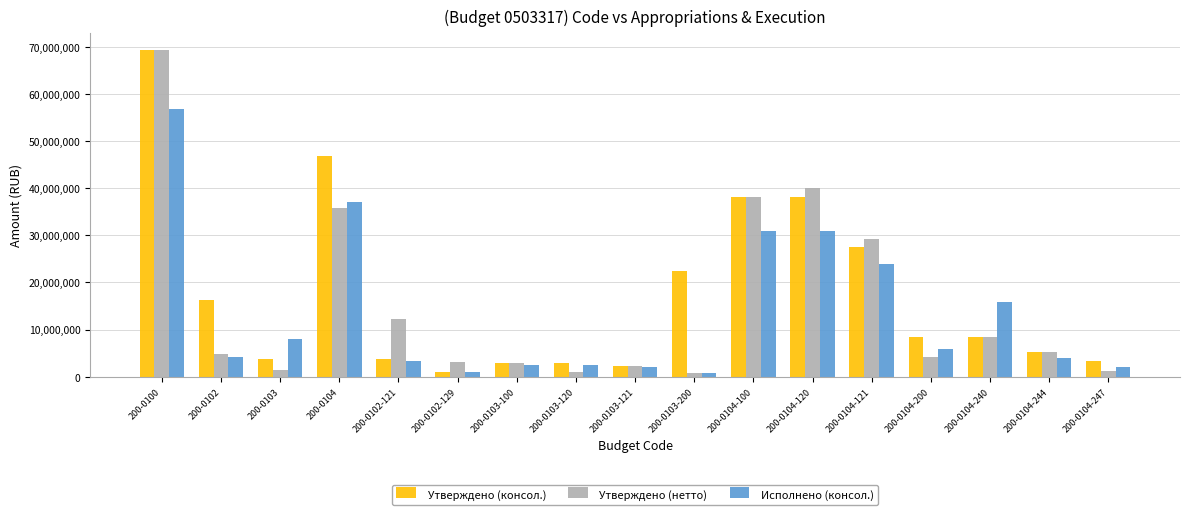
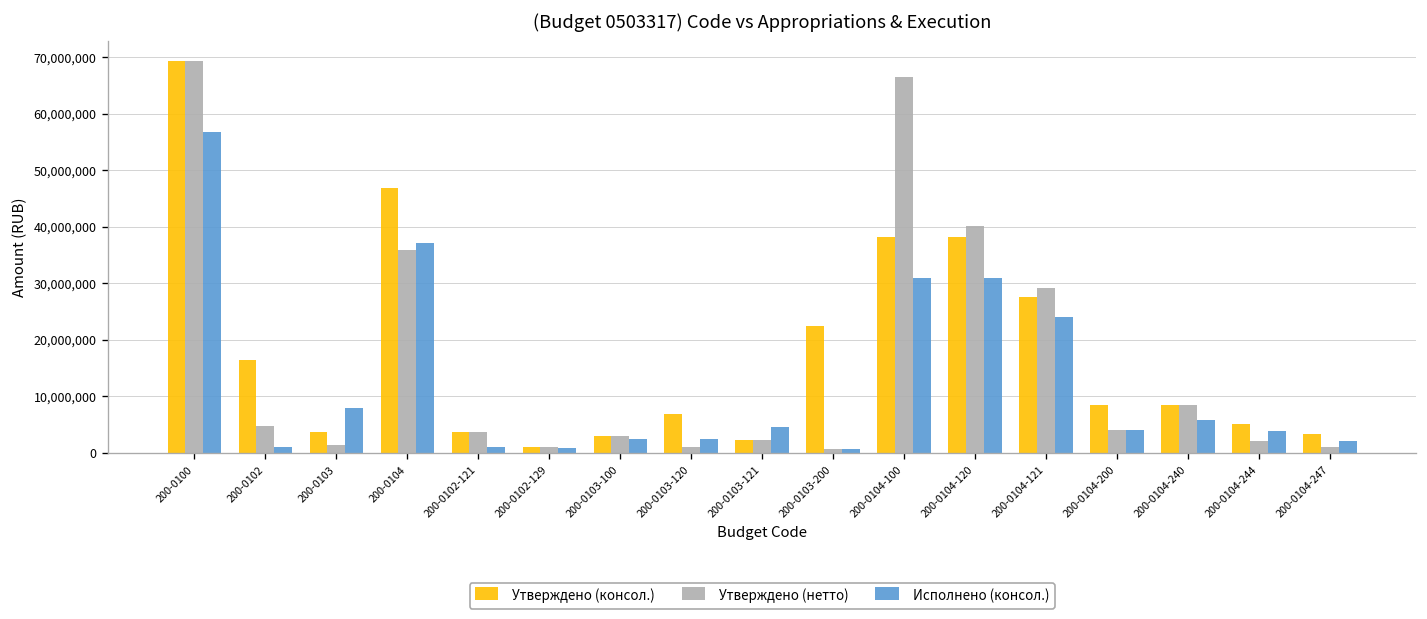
  {
    "Утверждено (консол.)": {
      "200-0100": "69,000,000",
      "200-0102": "16,000,000",
      "200-0103": "4,000,000",
      "200-0104": "47,000,000",
      "200-0102-121": "4,000,000",
      "200-0102-129": "1,000,000",
      "200-0103-100": "3,000,000",
-     "200-0103-120": "3,000,000",
+     "200-0103-120": "7,000,000",
      "200-0103-121": "2,000,000",
      "200-0103-200": "22,000,000",
      "200-0104-100": "38,000,000",
      "200-0104-120": "38,000,000",
      "200-0104-121": "28,000,000",
      "200-0104-200": "8,000,000",
      "200-0104-240": "8,000,000",
      "200-0104-244": "5,000,000",
      "200-0104-247": "3,000,000"
    },
    "Утверждено (нетто)": {
      "200-0100": "69,000,000",
      "200-0102": "5,000,000",
      "200-0103": "1,000,000",
      "200-0104": "36,000,000",
-     "200-0102-121": "12,000,000",
-     "200-0102-129": "3,000,000",
+     "200-0102-121": "4,000,000",
+     "200-0102-129": "1,000,000",
      "200-0103-100": "3,000,000",
      "200-0103-120": "1,000,000",
      "200-0103-121": "2,000,000",
      "200-0103-200": "1,000,000",
-     "200-0104-100": "38,000,000",
+     "200-0104-100": "67,000,000",
      "200-0104-120": "40,000,000",
      "200-0104-121": "29,000,000",
      "200-0104-200": "4,000,000",
      "200-0104-240": "8,000,000",
-     "200-0104-244": "5,000,000",
+     "200-0104-244": "2,000,000",
      "200-0104-247": "1,000,000"
    },
    "Исполнено (консол.)": {
      "200-0100": "57,000,000",
-     "200-0102": "4,000,000",
+     "200-0102": "1,000,000",
      "200-0103": "8,000,000",
      "200-0104": "37,000,000",
-     "200-0102-121": "3,000,000",
+     "200-0102-121": "1,000,000",
      "200-0102-129": "1,000,000",
      "200-0103-100": "3,000,000",
      "200-0103-120": "3,000,000",
-     "200-0103-121": "2,000,000",
+     "200-0103-121": "5,000,000",
      "200-0103-200": "1,000,000",
      "200-0104-100": "31,000,000",
      "200-0104-120": "31,000,000",
      "200-0104-121": "24,000,000",
-     "200-0104-200": "6,000,000",
-     "200-0104-240": "16,000,000",
+     "200-0104-200": "4,000,000",
+     "200-0104-240": "6,000,000",
      "200-0104-244": "4,000,000",
      "200-0104-247": "2,000,000"
    }
  }
